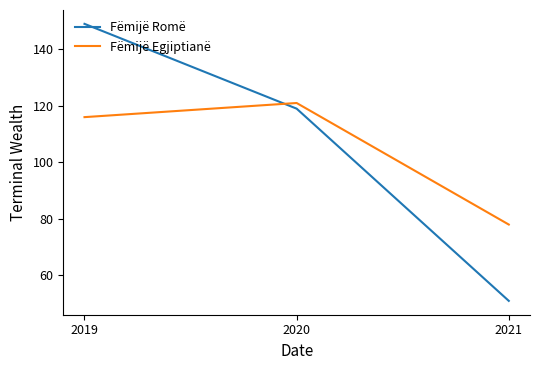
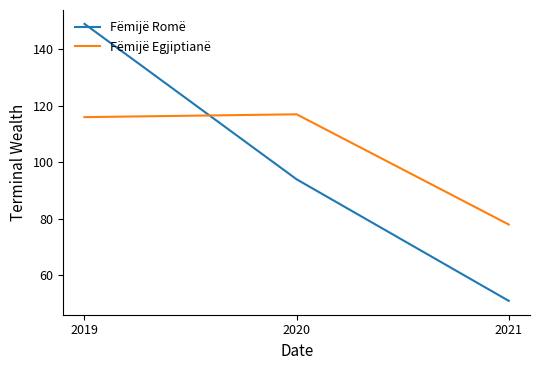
  {
    "Fëmijë Romë": {
      "2019": 149,
-     "2020": 119,
+     "2020": 94,
      "2021": 51
    },
    "Fëmijë Egjiptianë": {
      "2019": 116,
-     "2020": 121,
+     "2020": 117,
      "2021": 78
    }
  }
